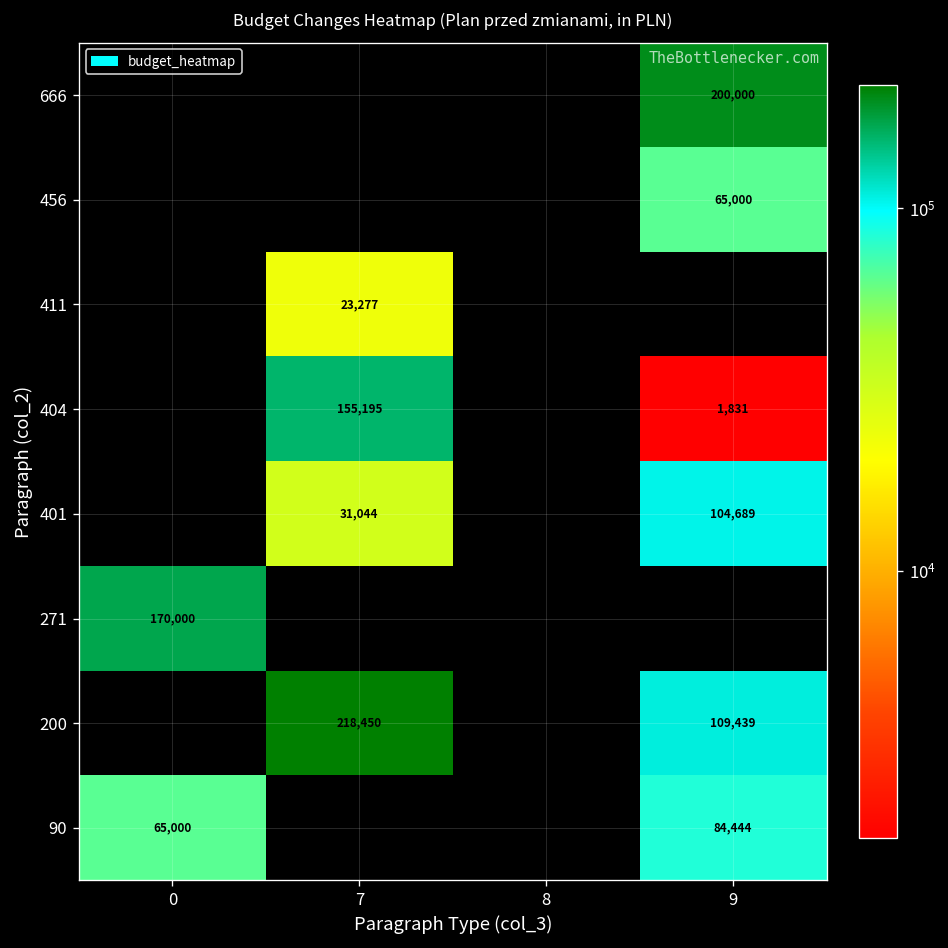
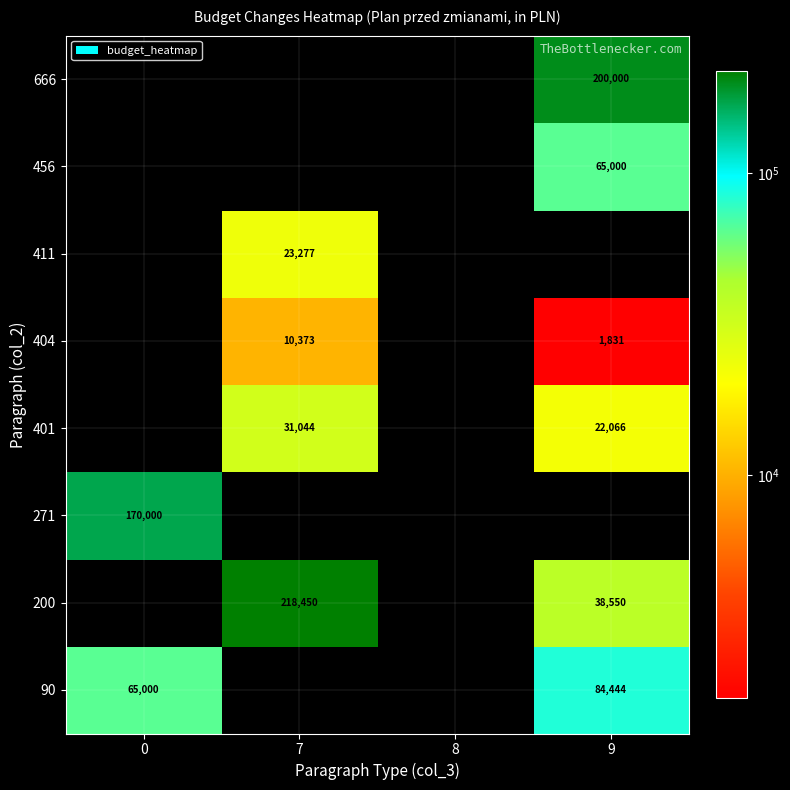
  {
    "456": {
      "9": "65,000"
    },
    "411": {
      "7": "23,277"
    },
    "404": {
-     "7": "155,195",
+     "7": "10,373",
      "9": "1,831"
    },
    "401": {
      "7": "31,044",
-     "9": "104,689"
+     "9": "22,066"
    },
    "271": {
      "0": "170,000"
    },
    "200": {
      "7": "218,450",
-     "9": "109,439"
+     "9": "38,550"
    },
    "90": {
      "0": "65,000",
      "9": "84,444"
    }
  }
